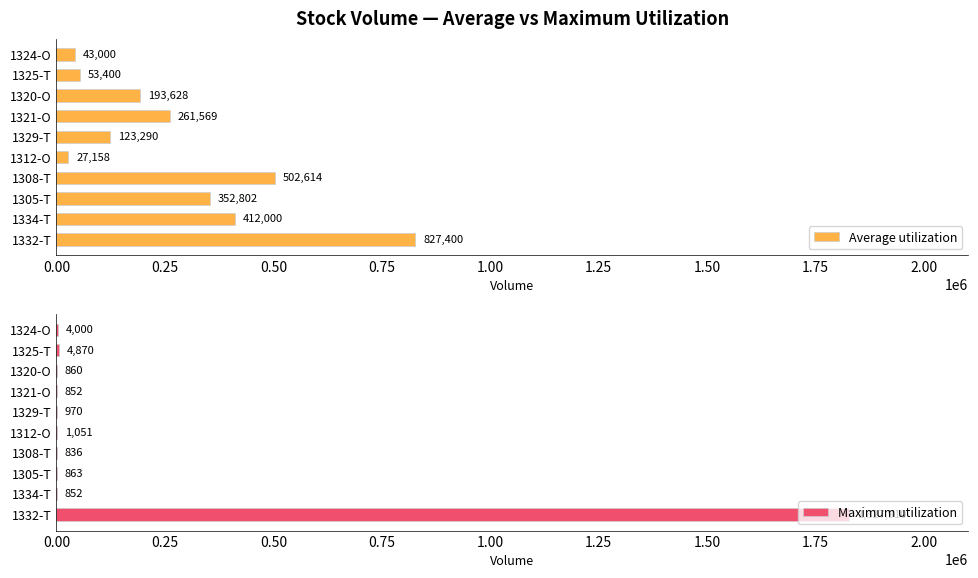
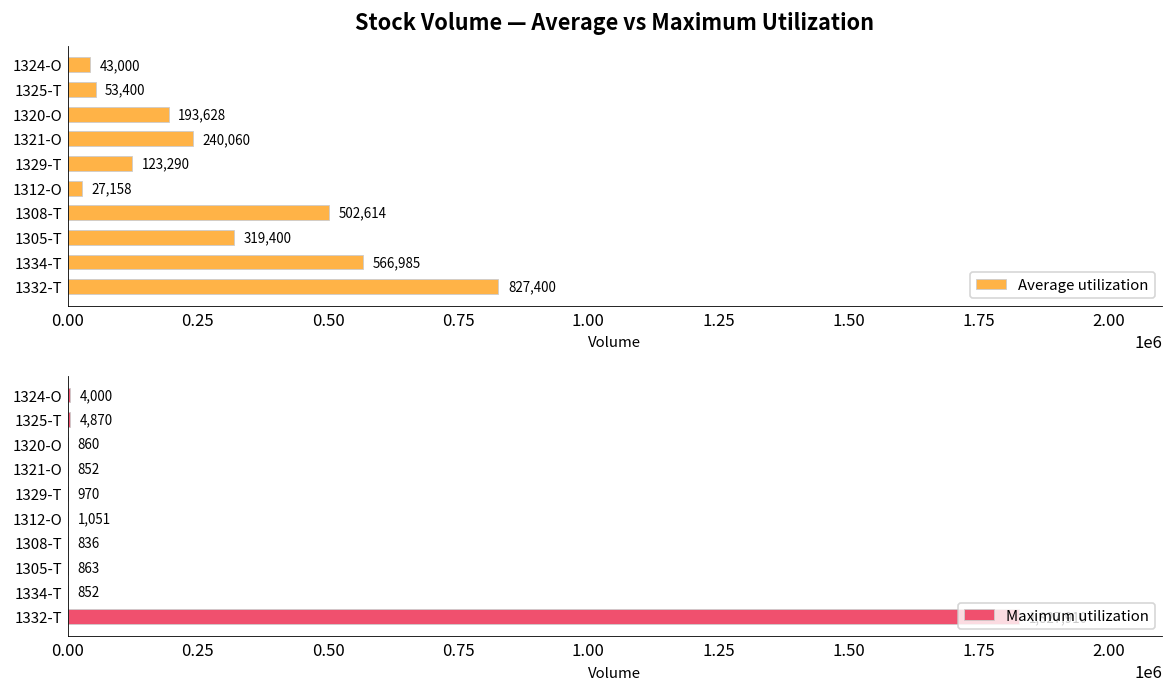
  {
    "Stock Volume — Average vs Maximum Utilization": {
      "1324-O": "43,000",
      "1325-T": "53,400",
      "1320-O": "193,628",
-     "1321-O": "261,569",
+     "1321-O": "240,060",
      "1329-T": "123,290",
      "1312-O": "27,158",
      "1308-T": "502,614",
-     "1305-T": "352,802",
-     "1334-T": "412,000",
+     "1305-T": "319,400",
+     "1334-T": "566,985",
      "1332-T": "827,400"
    }
  }
